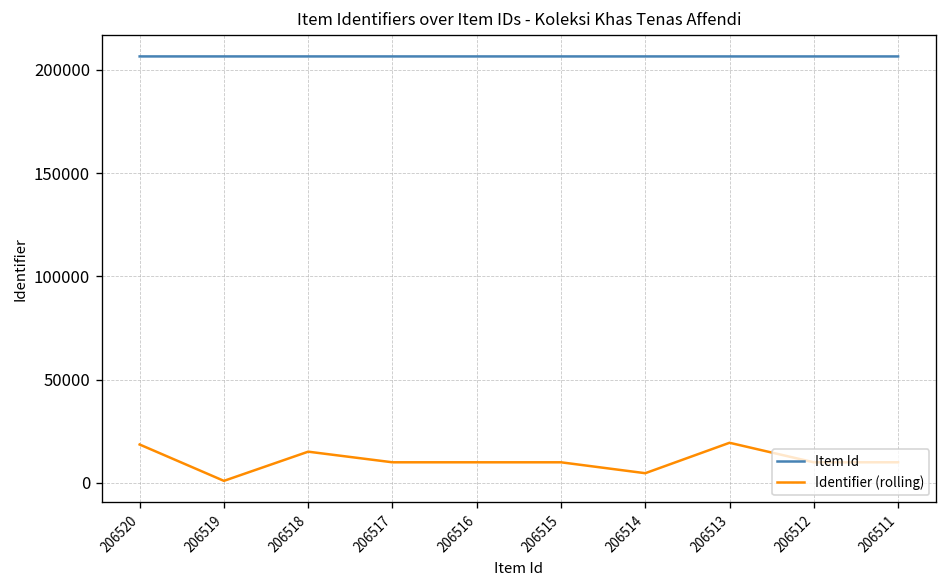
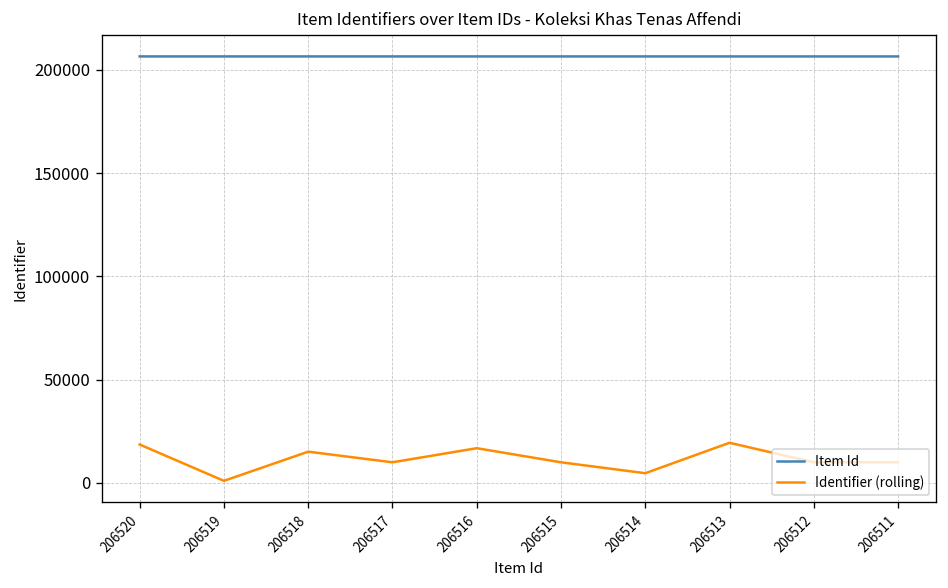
  {
    "Item Id": {
      "206520": 207000,
      "206519": 207000,
      "206518": 207000,
      "206517": 207000,
      "206516": 207000,
      "206515": 207000,
      "206514": 207000,
      "206513": 207000,
      "206512": 207000,
      "206511": 207000
    },
    "Identifier (rolling)": {
      "206520": 19000,
      "206519": 1000,
      "206518": 15000,
      "206517": 10000,
-     "206516": 10000,
+     "206516": 17000,
      "206515": 10000,
      "206514": 5000,
      "206513": 19000
    }
  }
